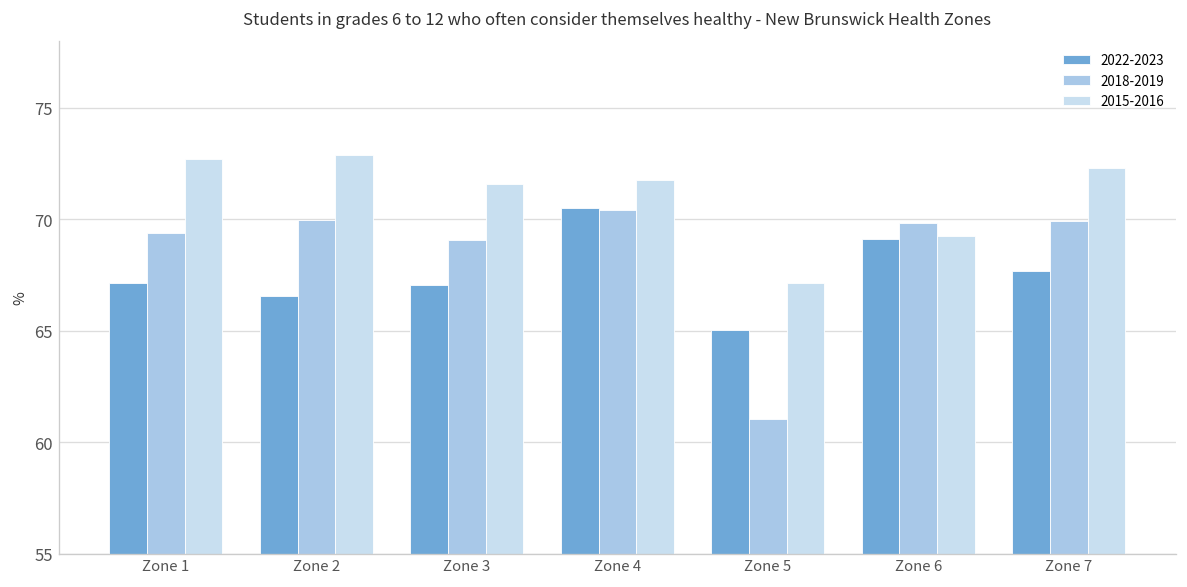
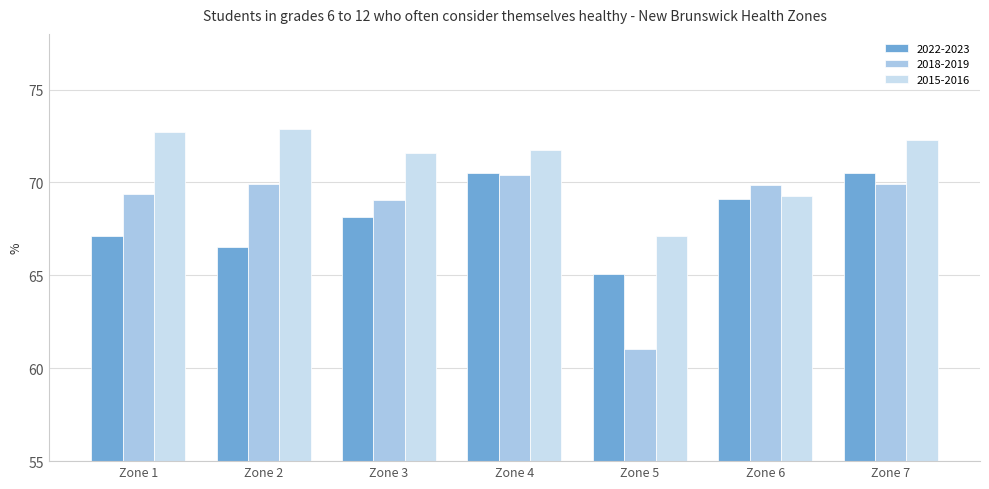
  {
    "2022-2023": {
      "Zone 1": 67.1,
      "Zone 2": 66.5,
-     "Zone 3": 67.1,
+     "Zone 3": 68.1,
      "Zone 4": 70.5,
      "Zone 5": 65.0,
      "Zone 6": 69.1,
-     "Zone 7": 67.7
+     "Zone 7": 70.5
    }
  }
